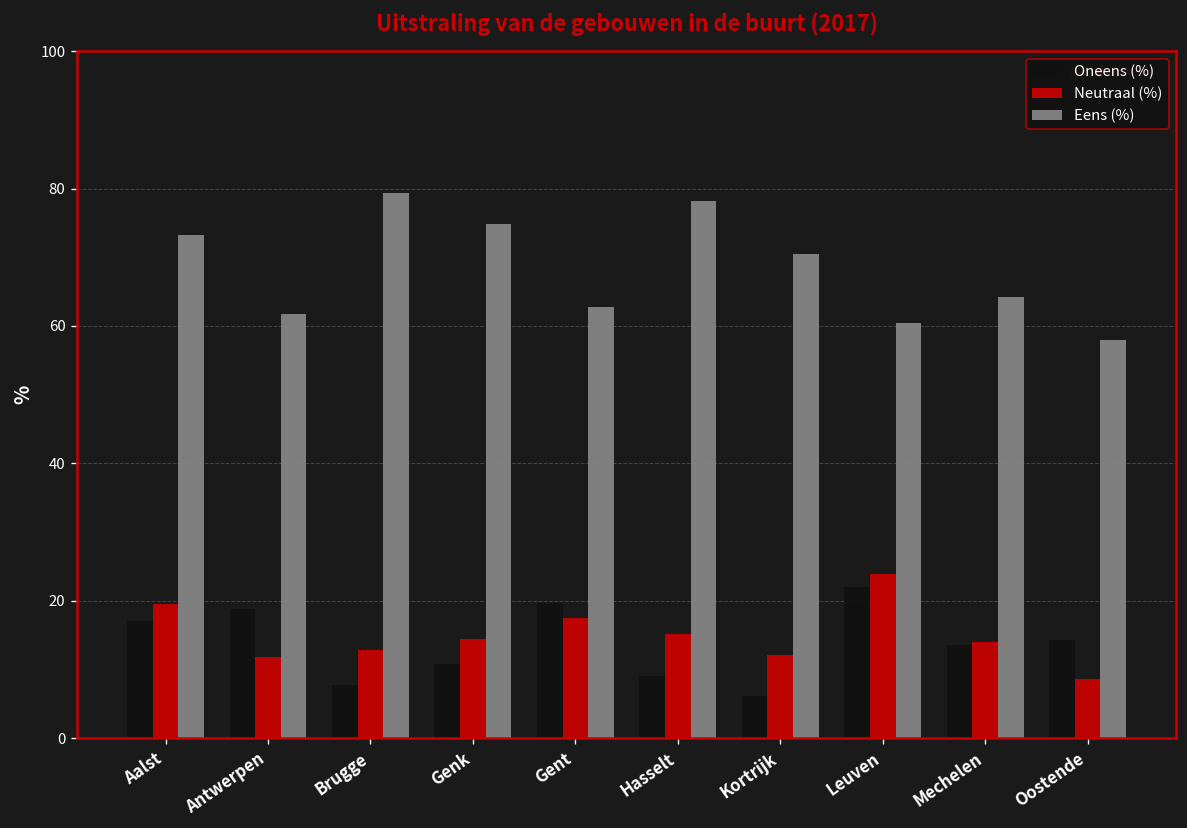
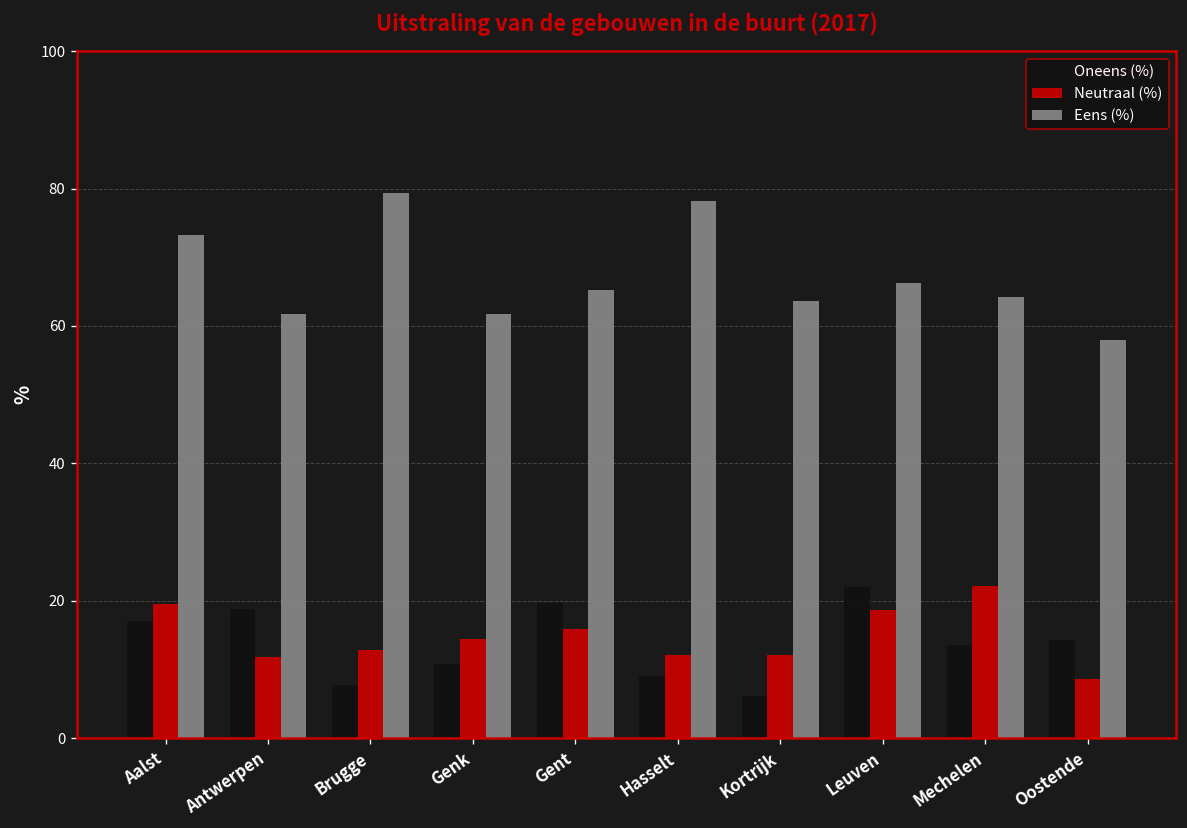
  {
    "Oneens (%)": {
      "Aalst": 17,
      "Antwerpen": 19,
      "Brugge": 8,
      "Genk": 11,
      "Gent": 20,
      "Hasselt": 9,
      "Kortrijk": 6,
      "Leuven": 22,
      "Mechelen": 14,
      "Oostende": 14
    },
    "Neutraal (%)": {
      "Aalst": 20,
      "Antwerpen": 12,
      "Brugge": 13,
      "Genk": 14,
-     "Gent": 18,
-     "Hasselt": 15,
+     "Gent": 16,
+     "Hasselt": 12,
      "Kortrijk": 12,
-     "Leuven": 24,
-     "Mechelen": 14,
+     "Leuven": 19,
+     "Mechelen": 22,
      "Oostende": 9
    },
    "Eens (%)": {
      "Aalst": 73,
      "Antwerpen": 62,
      "Brugge": 79,
-     "Genk": 75,
-     "Gent": 63,
+     "Genk": 62,
+     "Gent": 65,
      "Hasselt": 78,
-     "Kortrijk": 70,
-     "Leuven": 60,
+     "Kortrijk": 64,
+     "Leuven": 66,
      "Mechelen": 64,
      "Oostende": 58
    }
  }
